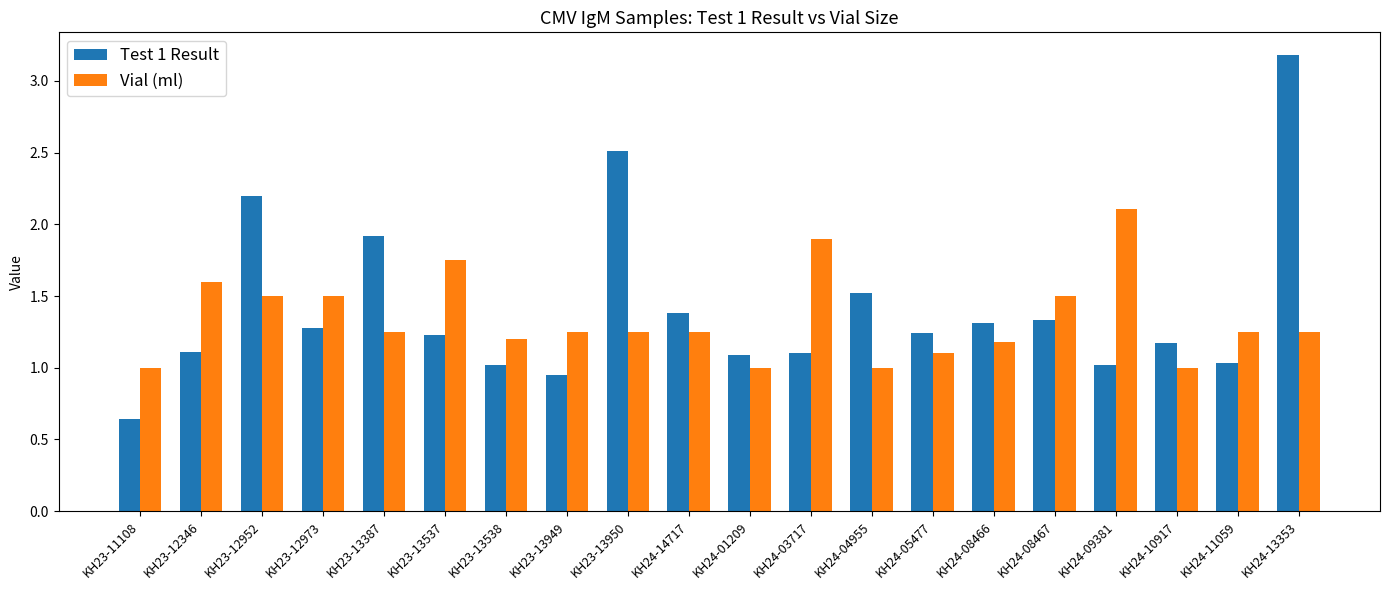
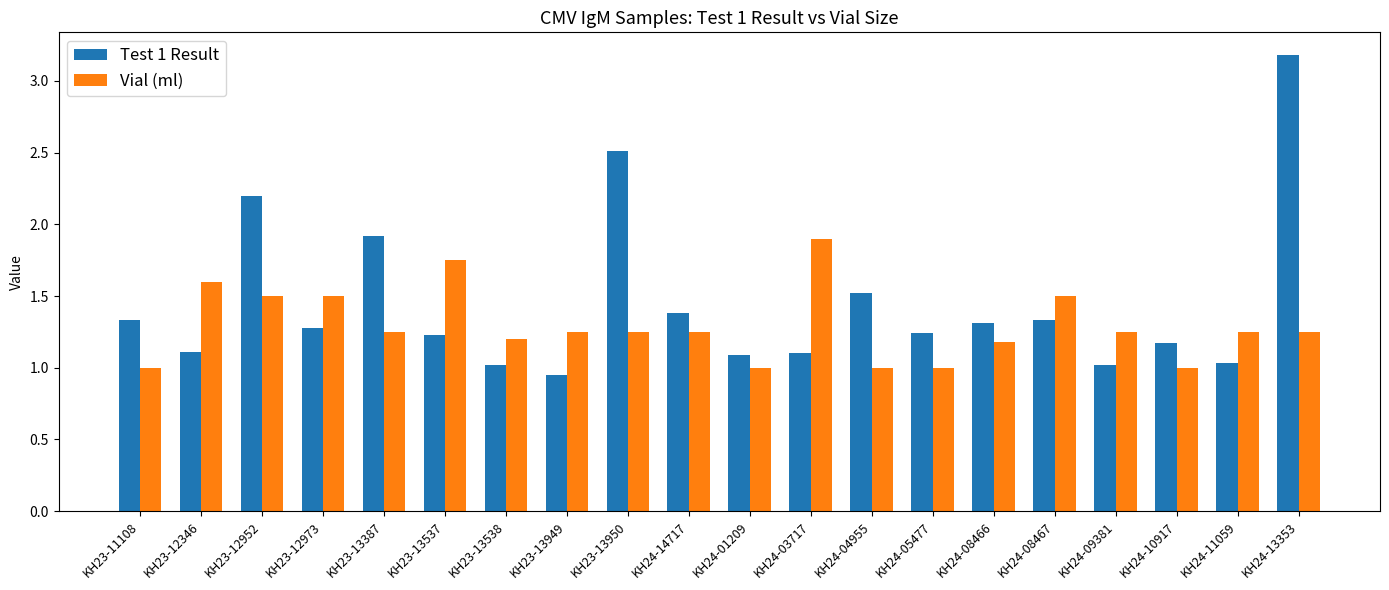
  {
    "Test 1 Result": {
-     "KH23-11108": 0.64,
+     "KH23-11108": 1.33,
      "KH23-12346": 1.11,
      "KH23-12952": 2.20,
      "KH23-12973": 1.28,
      "KH23-13387": 1.92,
      "KH23-13537": 1.23,
      "KH23-13538": 1.02,
      "KH23-13949": 0.95,
      "KH23-13950": 2.51,
      "KH24-14717": 1.38,
      "KH24-01209": 1.09,
      "KH24-03717": 1.10,
      "KH24-04955": 1.52,
      "KH24-05477": 1.24,
      "KH24-08466": 1.31,
      "KH24-08467": 1.33,
      "KH24-09381": 1.02,
      "KH24-10917": 1.17,
      "KH24-11059": 1.03,
      "KH24-13353": 3.18
    },
    "Vial (ml)": {
      "KH23-11108": 1.00,
      "KH23-12346": 1.60,
      "KH23-12952": 1.50,
      "KH23-12973": 1.50,
      "KH23-13387": 1.25,
      "KH23-13537": 1.75,
      "KH23-13538": 1.20,
      "KH23-13949": 1.25,
      "KH23-13950": 1.25,
      "KH24-14717": 1.25,
      "KH24-01209": 1.00,
      "KH24-03717": 1.90,
      "KH24-04955": 1.00,
-     "KH24-05477": 1.1,
+     "KH24-05477": 1.0,
      "KH24-08466": 1.18,
      "KH24-08467": 1.50,
-     "KH24-09381": 2.11,
+     "KH24-09381": 1.25,
      "KH24-10917": 1.00,
      "KH24-11059": 1.25,
      "KH24-13353": 1.25
    }
  }
